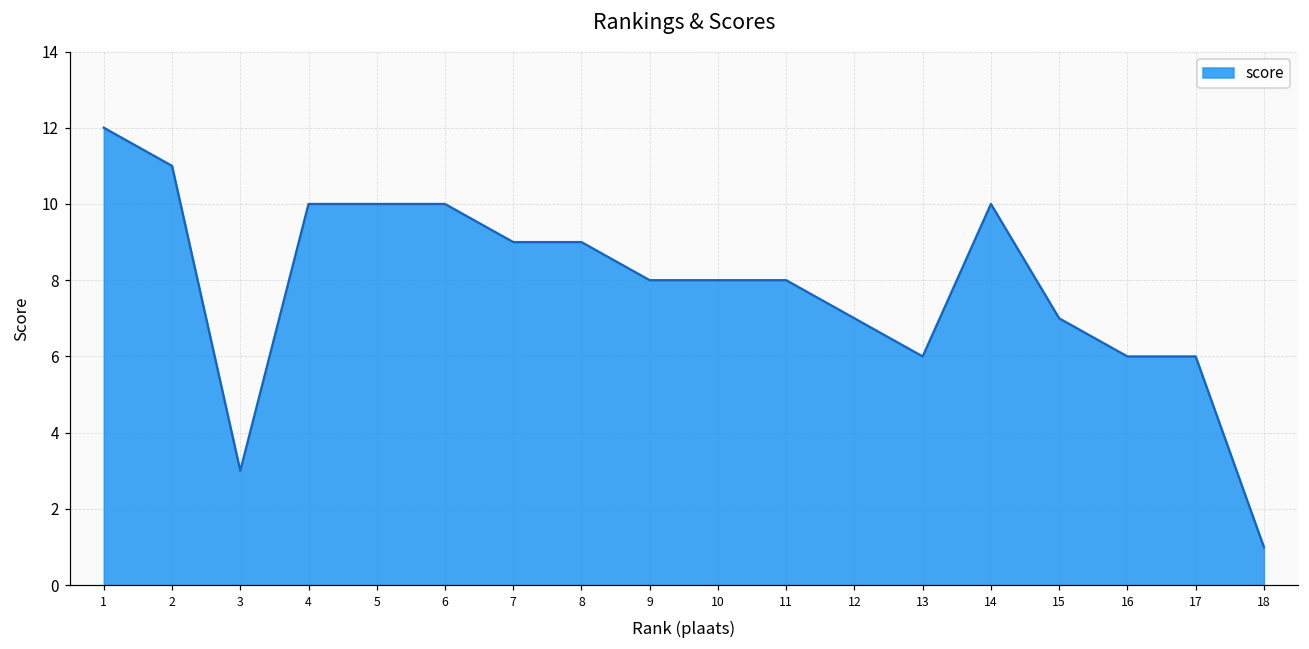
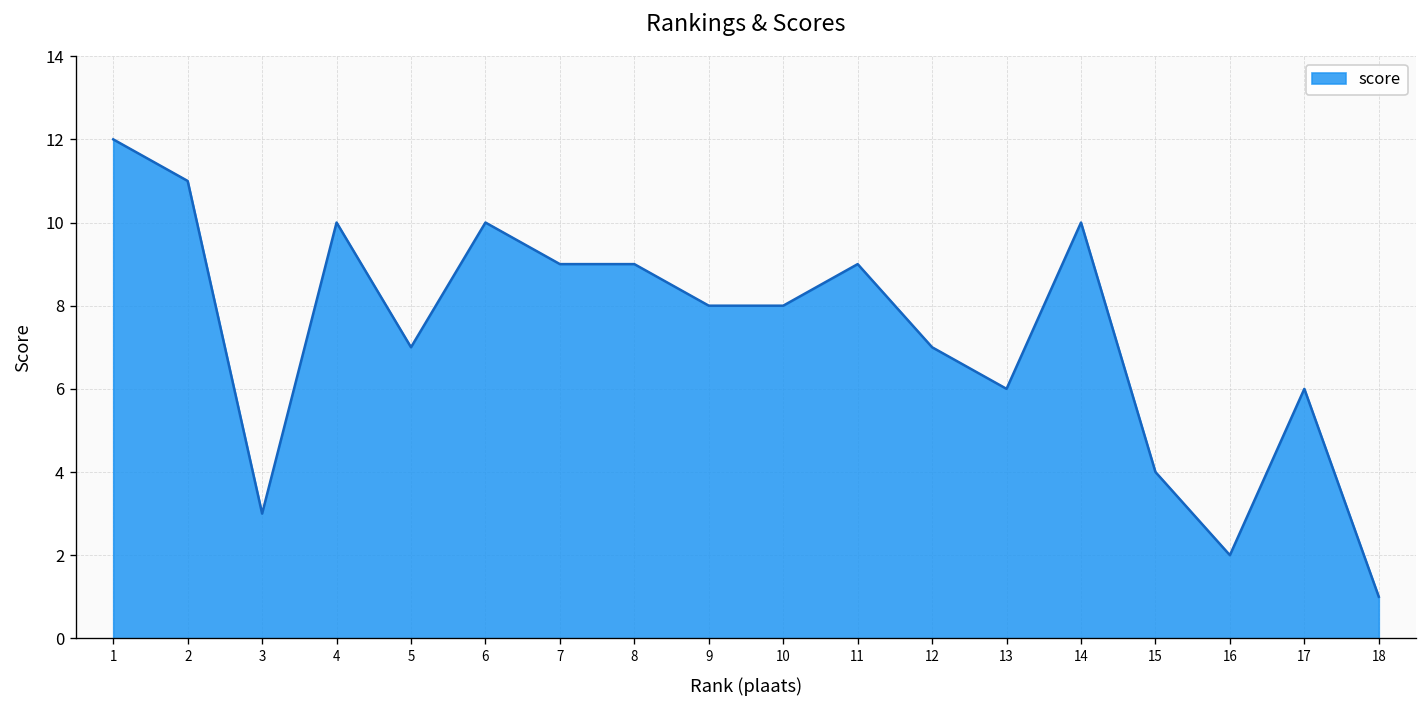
  {
    "1": 12,
    "2": 11,
    "3": 3,
    "4": 10,
-   "5": 10,
+   "5": 7,
    "6": 10,
    "7": 9,
    "8": 9,
    "9": 8,
    "10": 8,
-   "11": 8,
+   "11": 9,
    "12": 7,
    "13": 6,
    "14": 10,
-   "15": 7,
-   "16": 6,
+   "15": 4,
+   "16": 2,
    "17": 6,
    "18": 1
  }
